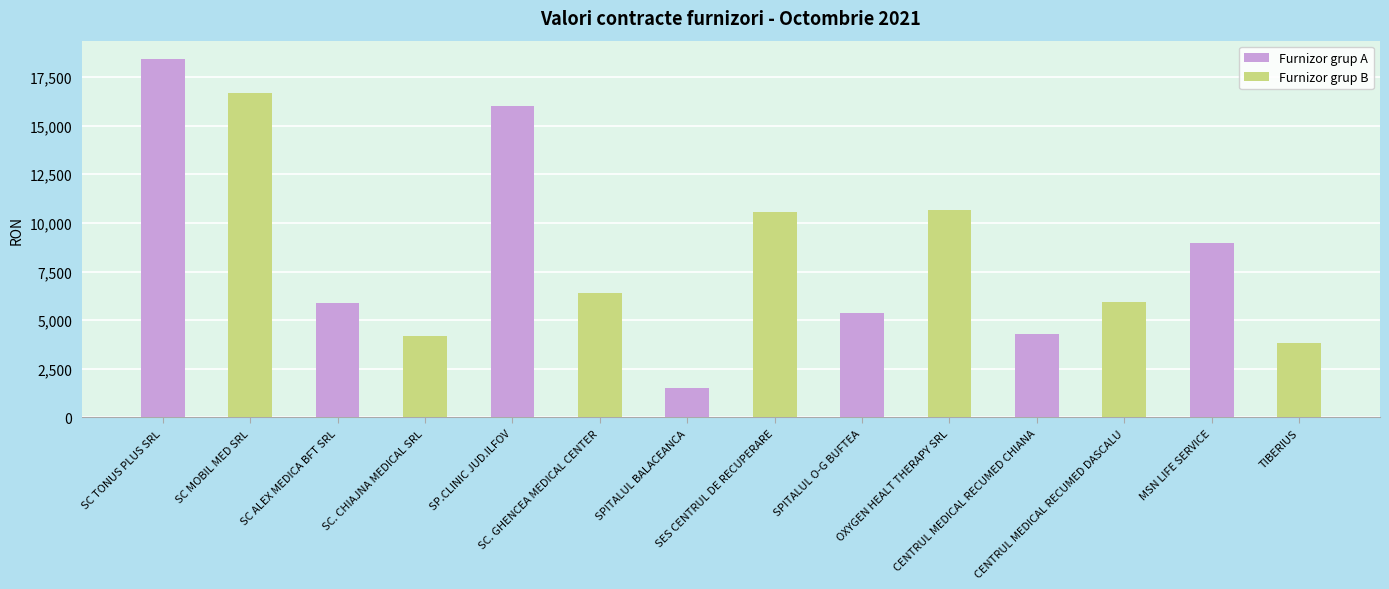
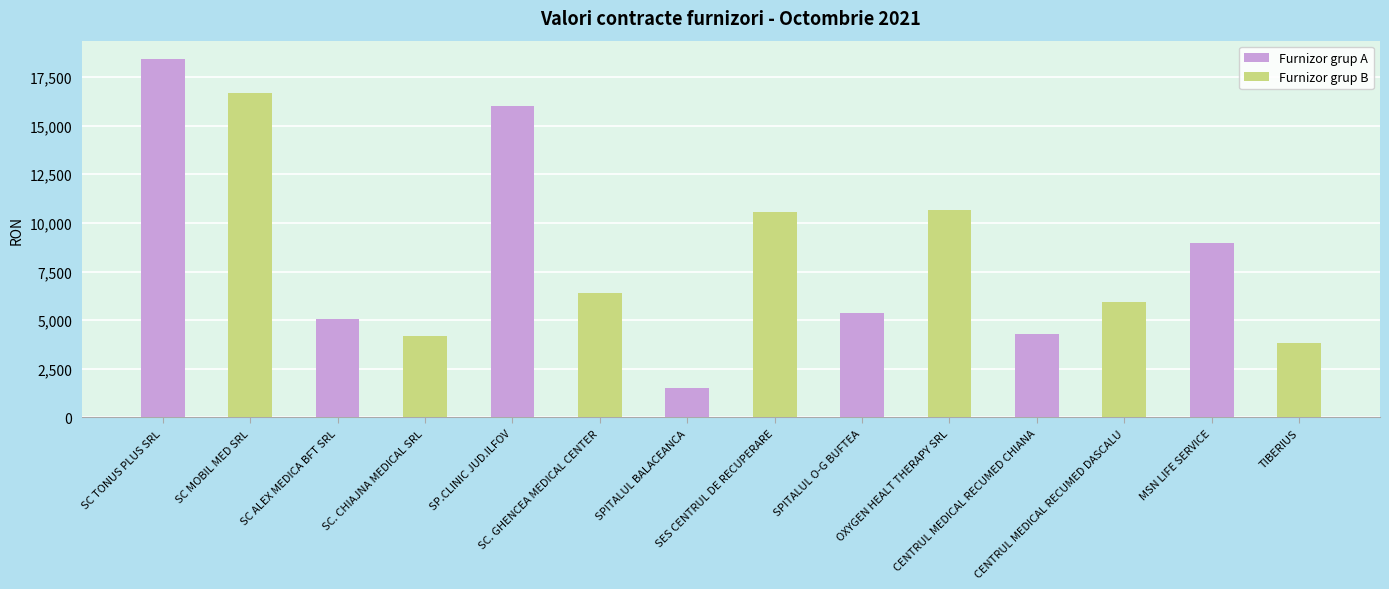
  {
    "Furnizor grup A": {
      "SC TONUS PLUS SRL": "18,400",
-     "SC ALEX MEDICA BFT SRL": "5,900",
+     "SC ALEX MEDICA BFT SRL": "5,100",
      "SP.CLINIC JUD.ILFOV": "16,000",
      "SPITALUL BALACEANCA": "1,500",
      "SPITALUL O-G BUFTEA": "5,400",
      "CENTRUL MEDICAL RECUMED CHIANA": "4,300",
      "MSN LIFE SERVICE": "8,900"
    },
    "Furnizor grup B": {
      "SC MOBIL MED SRL": "16,700",
      "SC. CHIAJNA MEDICAL SRL": "4,200",
      "SC. GHENCEA MEDICAL CENTER": "6,400",
      "SES CENTRUL DE RECUPERARE": "10,600",
      "OXYGEN HEALT THERAPY SRL": "10,700",
      "CENTRUL MEDICAL RECUMED DASCALU": "5,900",
      "TIBERIUS": "3,900"
    }
  }
